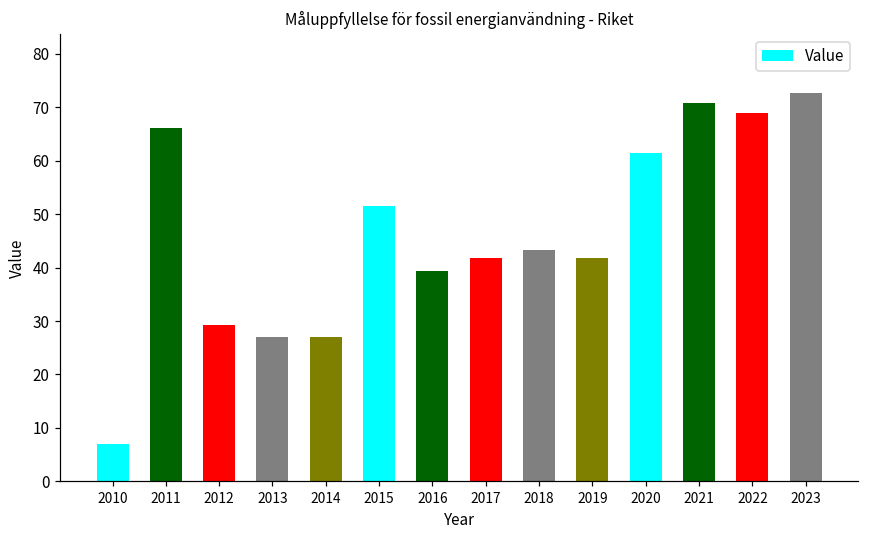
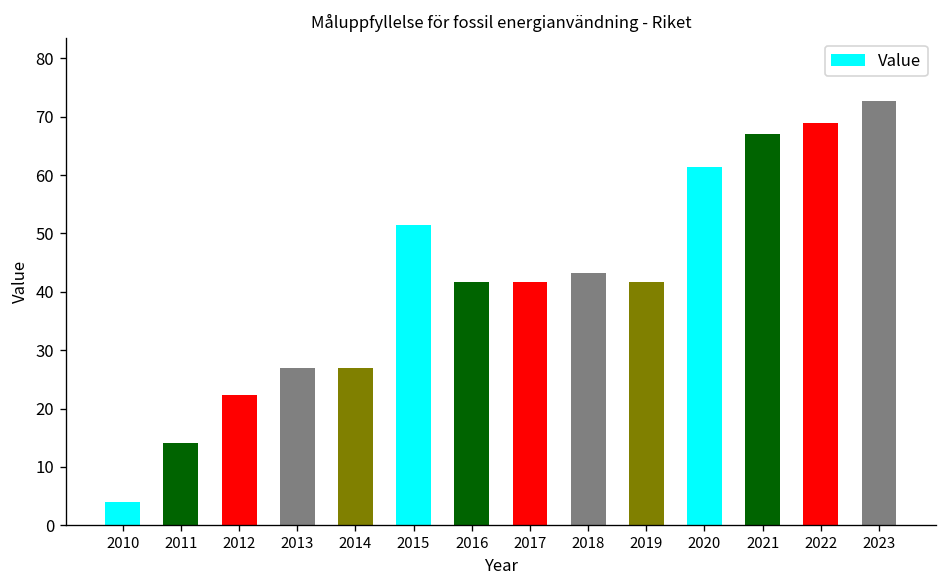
  {
-   "2010": 7,
-   "2011": 66,
-   "2012": 29,
+   "2010": 4,
+   "2011": 14,
+   "2012": 22,
    "2013": 27,
    "2014": 27,
    "2015": 51,
-   "2016": 39,
+   "2016": 42,
    "2017": 42,
    "2018": 43,
    "2019": 42,
    "2020": 61,
-   "2021": 71,
+   "2021": 67,
    "2022": 69,
    "2023": 73
  }
